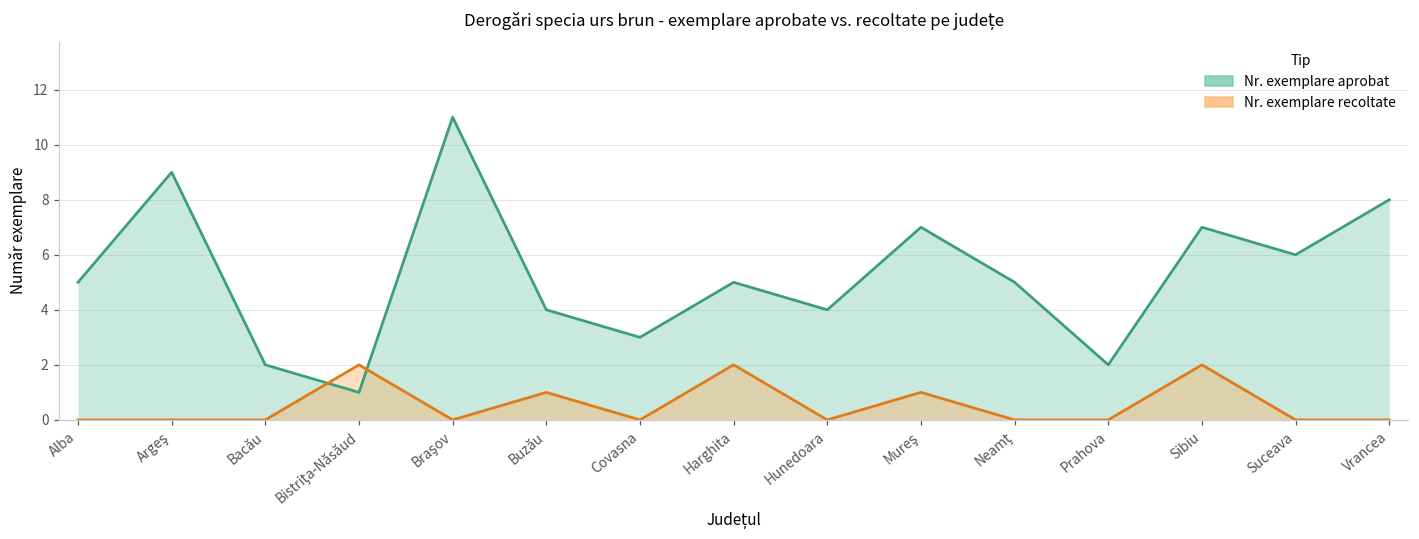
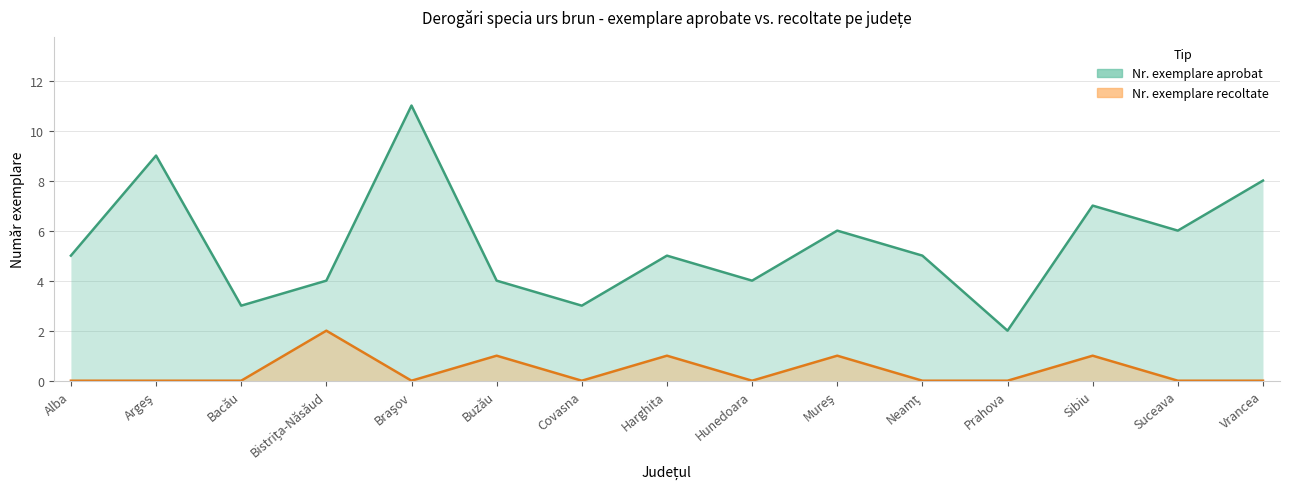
  {
    "Nr. exemplare aprobat": {
      "Alba": 5,
      "Argeş": 9,
-     "Bacău": 2,
-     "Bistriţa-Năsăud": 1,
+     "Bacău": 3,
+     "Bistriţa-Năsăud": 4,
      "Braşov": 11,
      "Buzău": 4,
      "Covasna": 3,
      "Harghita": 5,
      "Hunedoara": 4,
-     "Mureş": 7,
+     "Mureş": 6,
      "Neamţ": 5,
      "Prahova": 2,
      "Sibiu": 7,
      "Suceava": 6,
      "Vrancea": 8
    },
    "Nr. exemplare recoltate": {
      "Alba": 0,
      "Argeş": 0,
      "Bacău": 0,
      "Bistriţa-Năsăud": 2,
      "Braşov": 0,
      "Buzău": 1,
      "Covasna": 0,
-     "Harghita": 2,
+     "Harghita": 1,
      "Hunedoara": 0,
      "Mureş": 1,
      "Neamţ": 0,
      "Prahova": 0,
-     "Sibiu": 2,
+     "Sibiu": 1,
      "Suceava": 0,
      "Vrancea": 0
    }
  }
